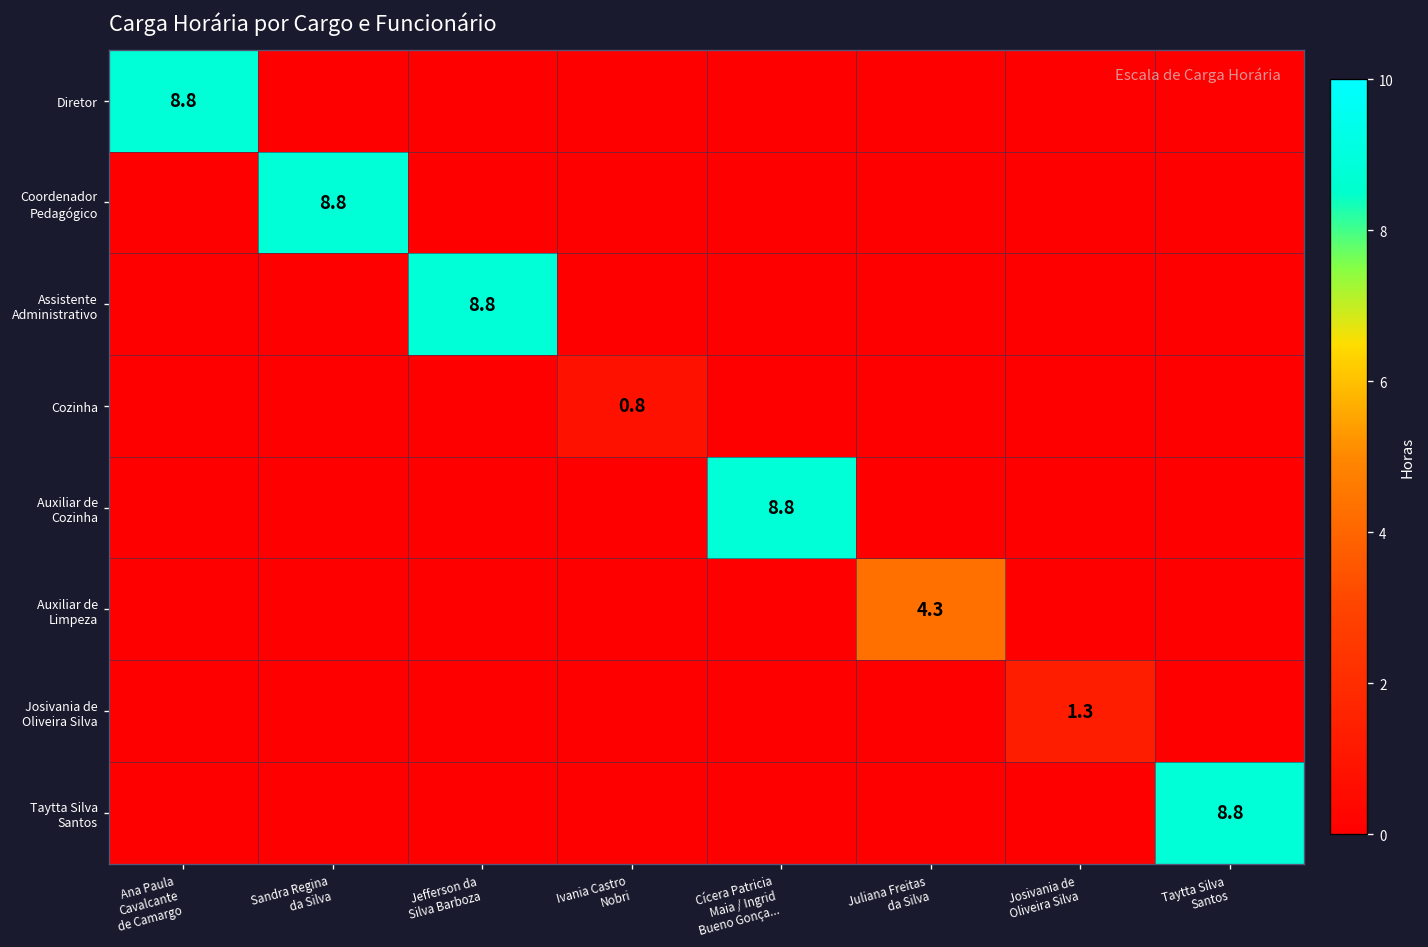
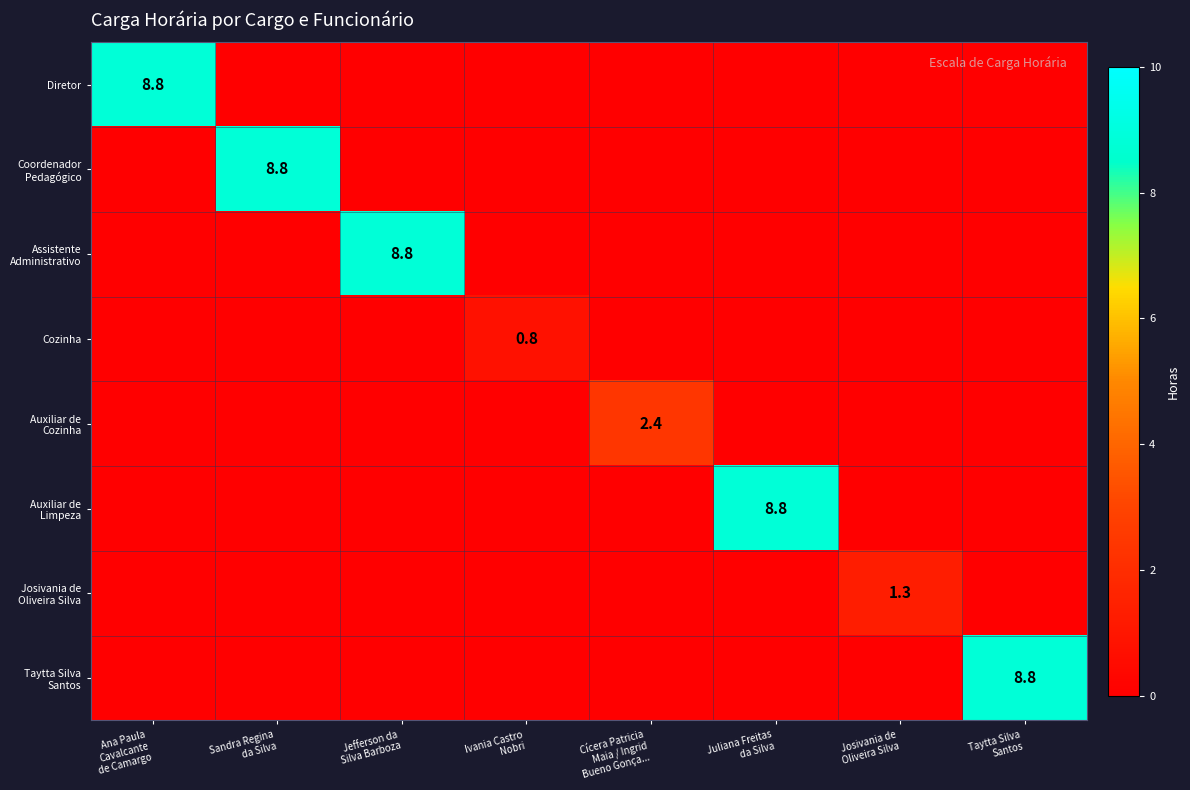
  {
    "Diretor": {
      "Ana Paula Cavalcante de Camargo": 8.8
    },
    "Coordenador Pedagógico": {
      "Sandra Regina da Silva": 8.8
    },
    "Assistente Administrativo": {
      "Jefferson da Silva Barboza": 8.8
    },
    "Cozinha": {
      "Ivania Castro Nobri": 0.8
    },
    "Auxiliar de Cozinha": {
-     "Cícera Patricia Maia / Ingrid Bueno Gonça...": 8.8
+     "Cícera Patricia Maia / Ingrid Bueno Gonça...": 2.4
    },
    "Auxiliar de Limpeza": {
-     "Juliana Freitas da Silva": 4.3
+     "Juliana Freitas da Silva": 8.8
    },
    "Josivania de Oliveira Silva": {
      "Josivania de Oliveira Silva": 1.3
    },
    "Taytta Silva Santos": {
      "Taytta Silva Santos": 8.8
    }
  }
